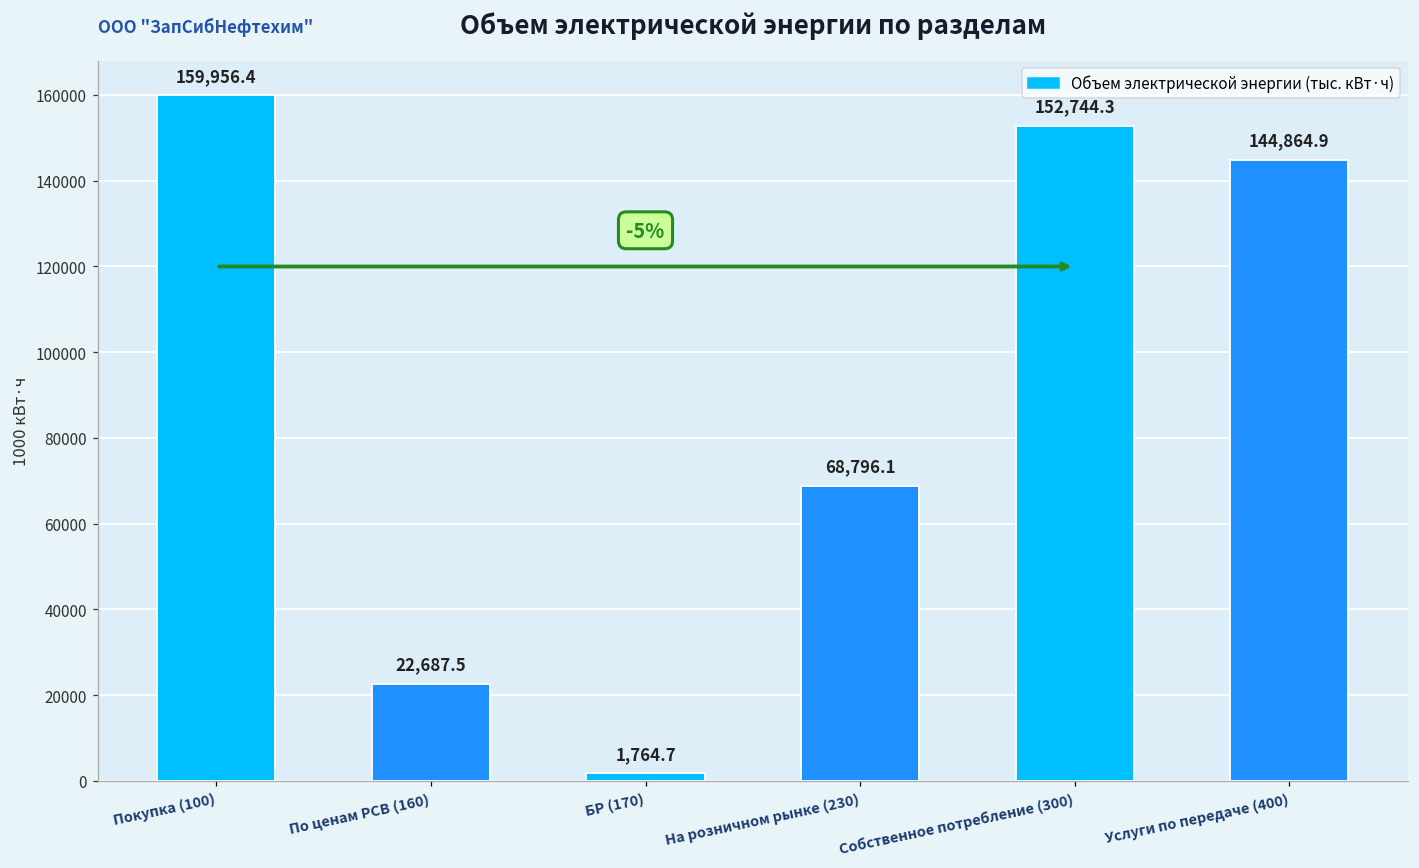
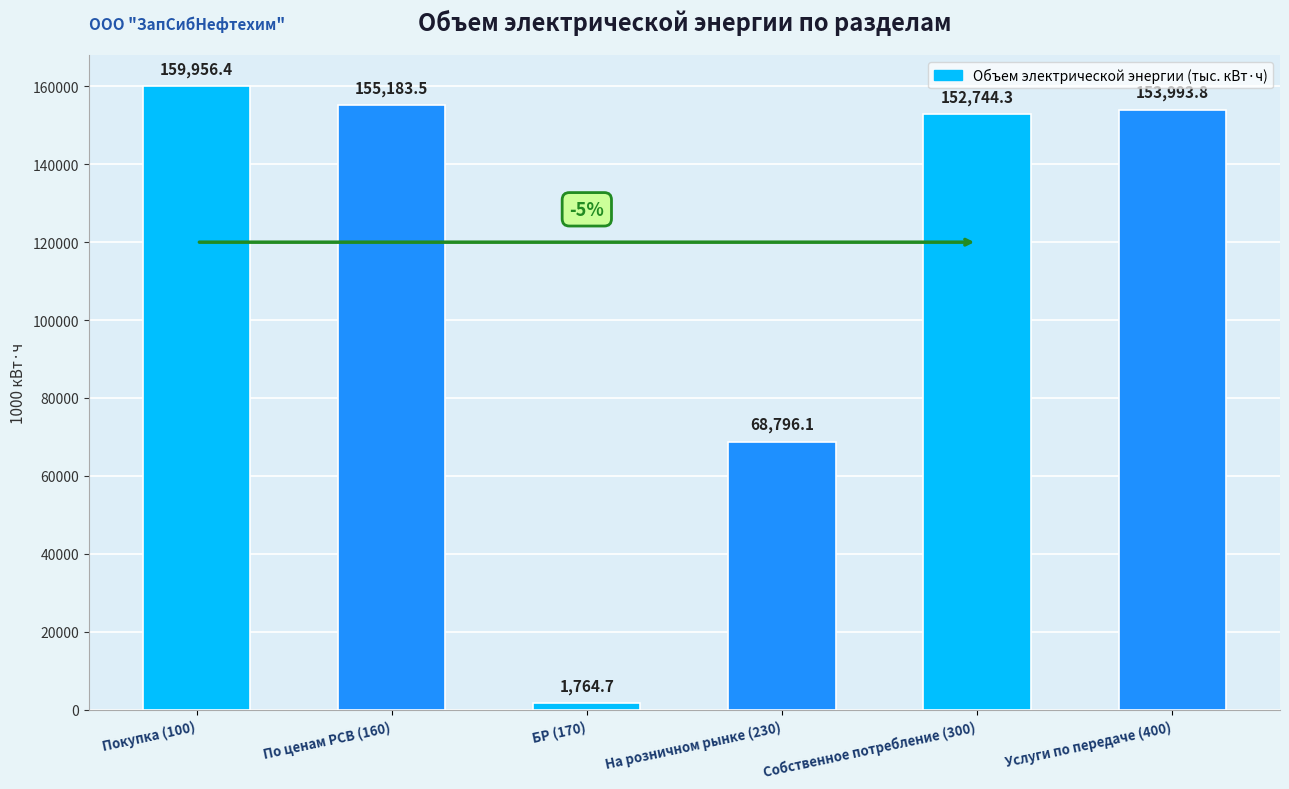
  {
    "Покупка (100)": "159,956.4",
-   "По ценам РСВ (160)": "22,687.5",
+   "По ценам РСВ (160)": "155,183.5",
    "БР (170)": "1,764.7",
    "На розничном рынке (230)": "68,796.1",
    "Собственное потребление (300)": "152,744.3",
-   "Услуги по передаче (400)": "145000"
+   "Услуги по передаче (400)": "154000"
  }
